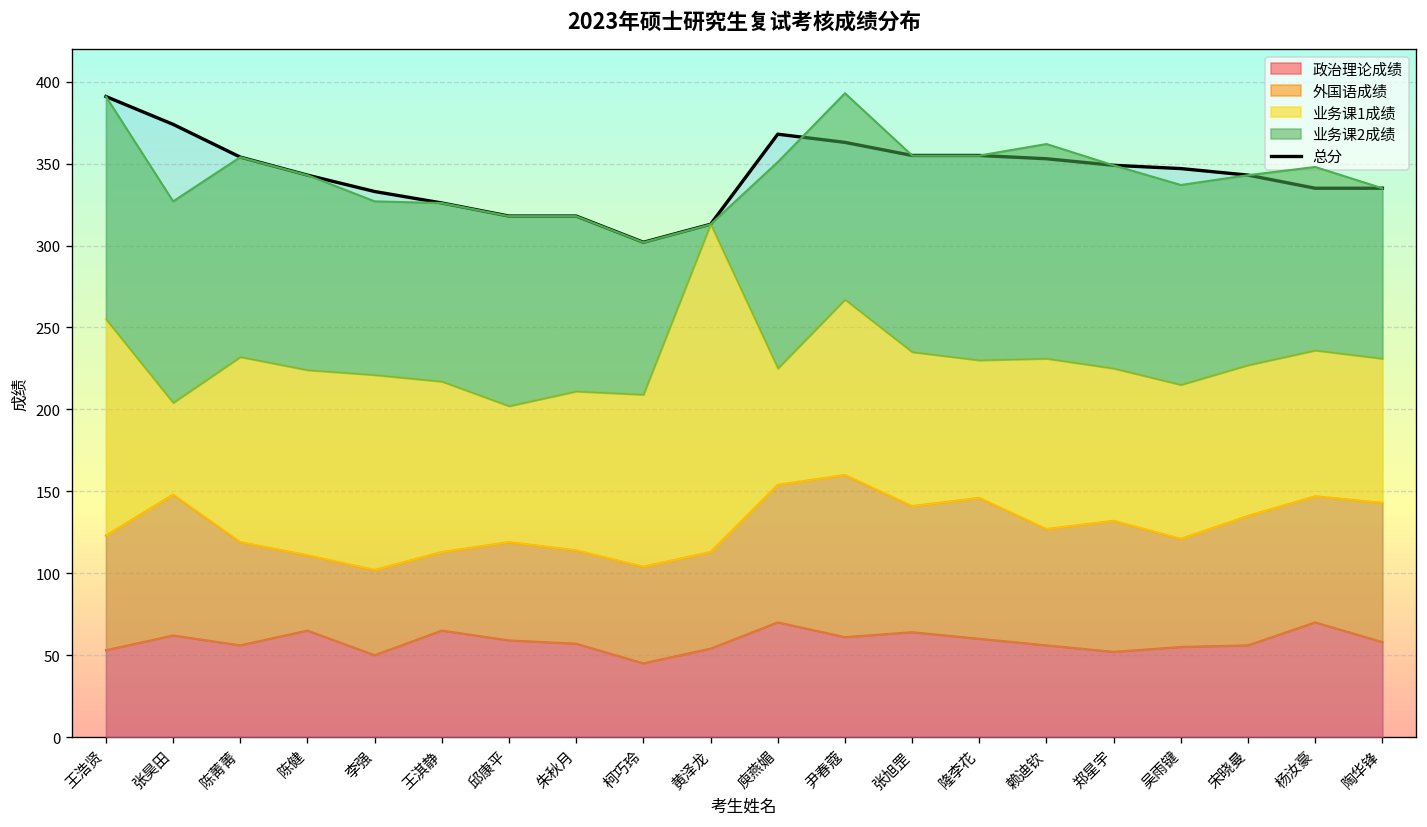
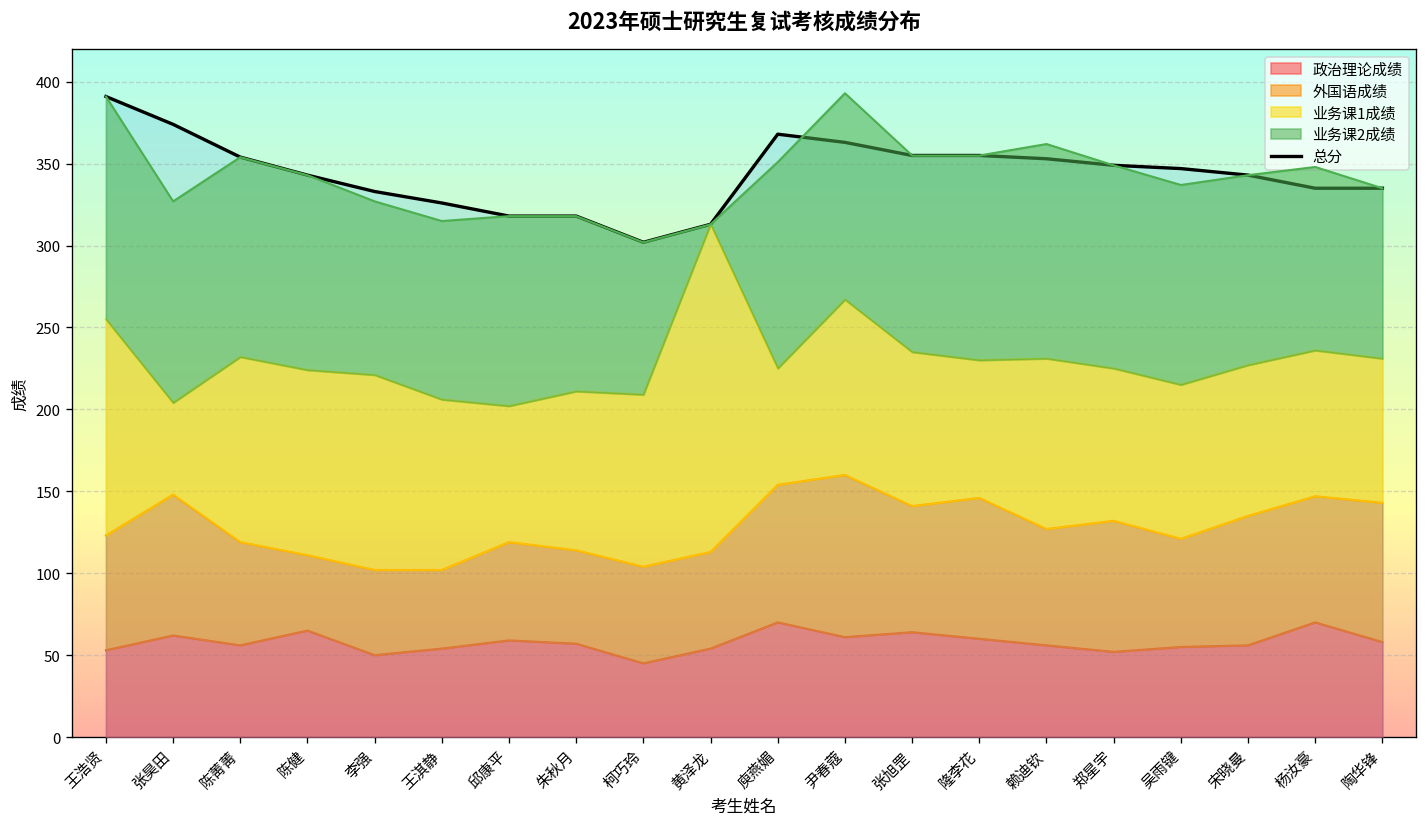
  {
    "政治理论成绩": {
      "王浩贤": 53,
      "张昊田": 62,
      "陈菁菁": 56,
      "陈健": 65,
      "李强": 50,
-     "王淇静": 65,
+     "王淇静": 54,
      "邱康平": 59,
      "朱秋月": 57,
      "柯巧玲": 45,
      "黄泽龙": 54,
      "庾燕媚": 70,
      "尹春蔻": 61,
      "张旭罡": 64,
      "隆李花": 60,
      "赖迪钦": 56,
      "郑星宇": 52,
      "吴雨键": 55,
      "宋晓曼": 56,
      "杨汝豪": 70,
      "陶华锋": 58
    },
    "外国语成绩": {
      "王浩贤": 70,
      "张昊田": 86,
      "陈菁菁": 63,
      "陈健": 46,
      "李强": 52,
      "王淇静": 48,
      "邱康平": 60,
      "朱秋月": 57,
      "柯巧玲": 59,
      "黄泽龙": 59,
      "庾燕媚": 84,
      "尹春蔻": 99,
      "张旭罡": 77,
      "隆李花": 86,
      "赖迪钦": 71,
      "郑星宇": 80,
      "吴雨键": 66,
      "宋晓曼": 79,
      "杨汝豪": 77,
      "陶华锋": 85
    },
    "业务课1成绩": {
      "王浩贤": 132,
      "张昊田": 56,
      "陈菁菁": 113,
      "陈健": 113,
      "李强": 119,
      "王淇静": 104,
      "邱康平": 83,
      "朱秋月": 97,
      "柯巧玲": 105,
      "庾燕媚": 71,
      "尹春蔻": 107,
      "张旭罡": 94,
      "隆李花": 84,
      "赖迪钦": 104,
      "郑星宇": 93,
      "吴雨键": 94,
      "宋晓曼": 92,
      "杨汝豪": 89,
      "陶华锋": 88
    },
    "业务课2成绩": {
      "张昊田": 123,
      "李强": 106,
      "庾燕媚": 126,
      "尹春蔻": 126,
      "赖迪钦": 131,
      "吴雨键": 122
    }
  }
